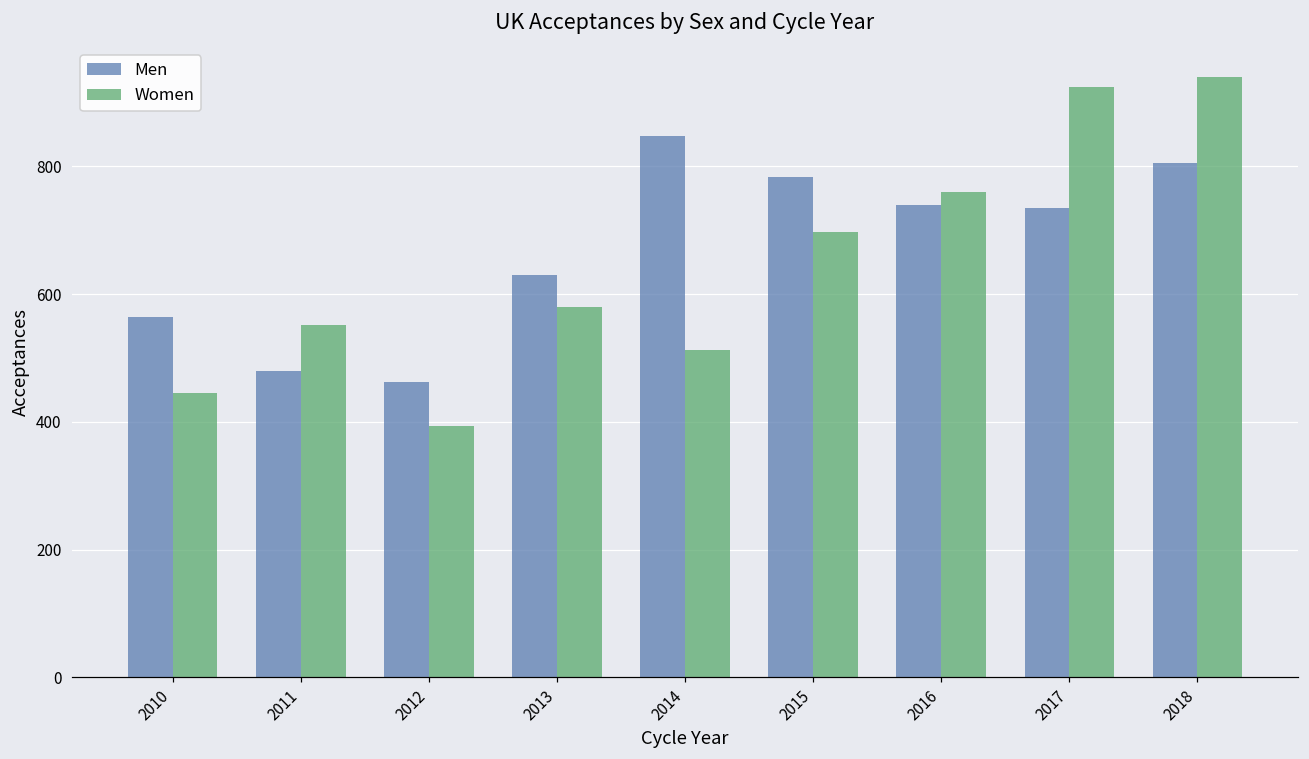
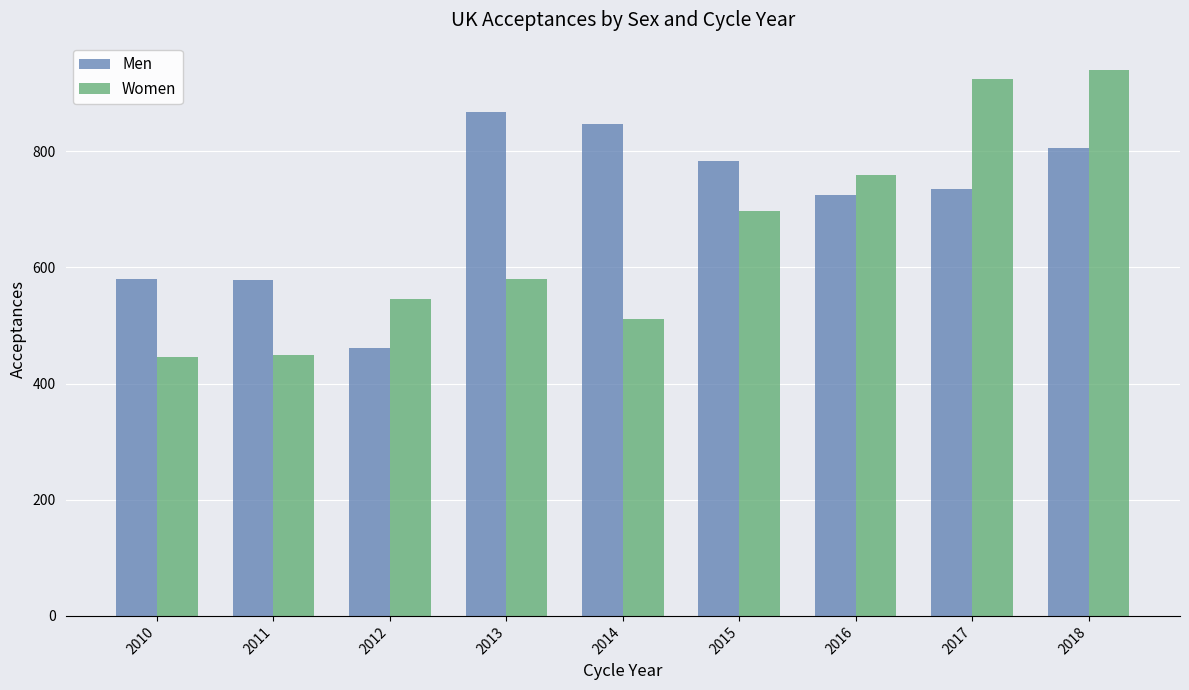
  {
    "Men": {
-     "2010": 570,
-     "2011": 480,
+     "2010": 580,
+     "2011": 580,
      "2012": 460,
-     "2013": 630,
+     "2013": 870,
      "2014": 850,
      "2015": 780,
-     "2016": 740,
+     "2016": 730,
      "2017": 740,
      "2018": 810
    },
    "Women": {
      "2010": 450,
-     "2011": 550,
-     "2012": 390,
+     "2011": 450,
+     "2012": 550,
      "2013": 580,
      "2014": 510,
      "2015": 700,
      "2016": 760,
      "2017": 920,
      "2018": 940
    }
  }
